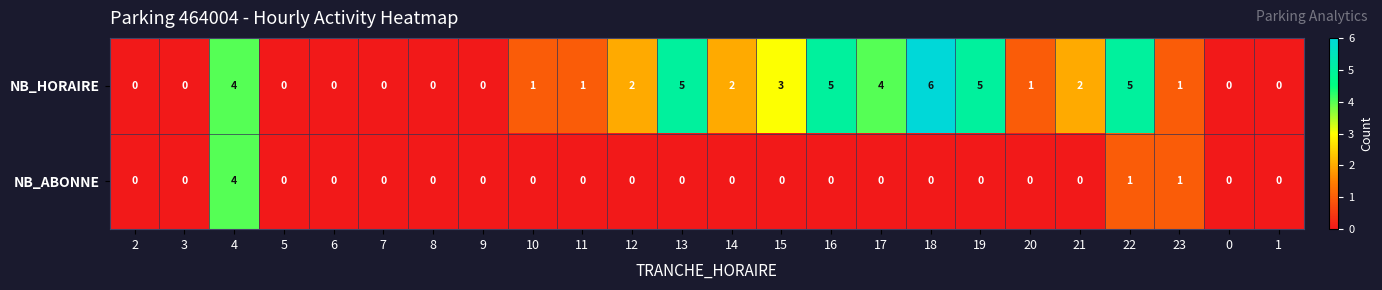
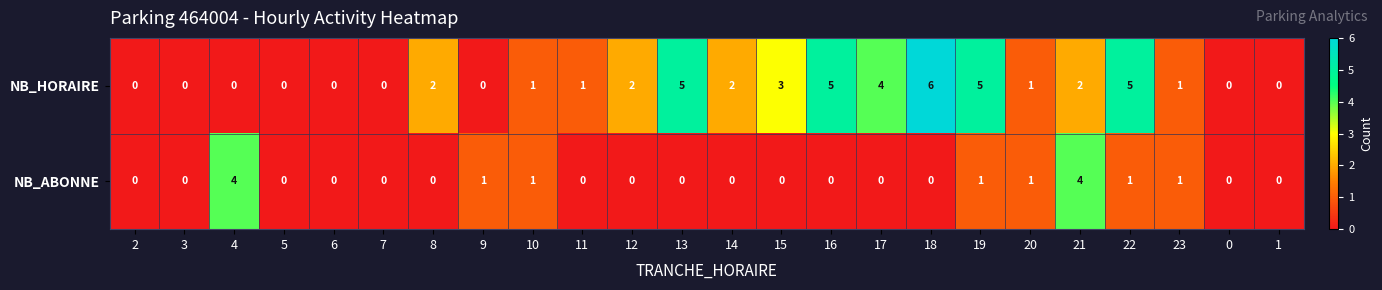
  {
    "NB_HORAIRE": {
      "2": 0,
      "3": 0,
-     "4": 4,
+     "4": 0,
      "5": 0,
      "6": 0,
      "7": 0,
-     "8": 0,
+     "8": 2,
      "9": 0,
      "10": 1,
      "11": 1,
      "12": 2,
      "13": 5,
      "14": 2,
      "15": 3,
      "16": 5,
      "17": 4,
      "18": 6,
      "19": 5,
      "20": 1,
      "21": 2,
      "22": 5,
      "23": 1,
      "0": 0,
      "1": 0
    },
    "NB_ABONNE": {
      "2": 0,
      "3": 0,
      "4": 4,
      "5": 0,
      "6": 0,
      "7": 0,
      "8": 0,
-     "9": 0,
-     "10": 0,
+     "9": 1,
+     "10": 1,
      "11": 0,
      "12": 0,
      "13": 0,
      "14": 0,
      "15": 0,
      "16": 0,
      "17": 0,
      "18": 0,
-     "19": 0,
-     "20": 0,
-     "21": 0,
+     "19": 1,
+     "20": 1,
+     "21": 4,
      "22": 1,
      "23": 1,
      "0": 0,
      "1": 0
    }
  }
